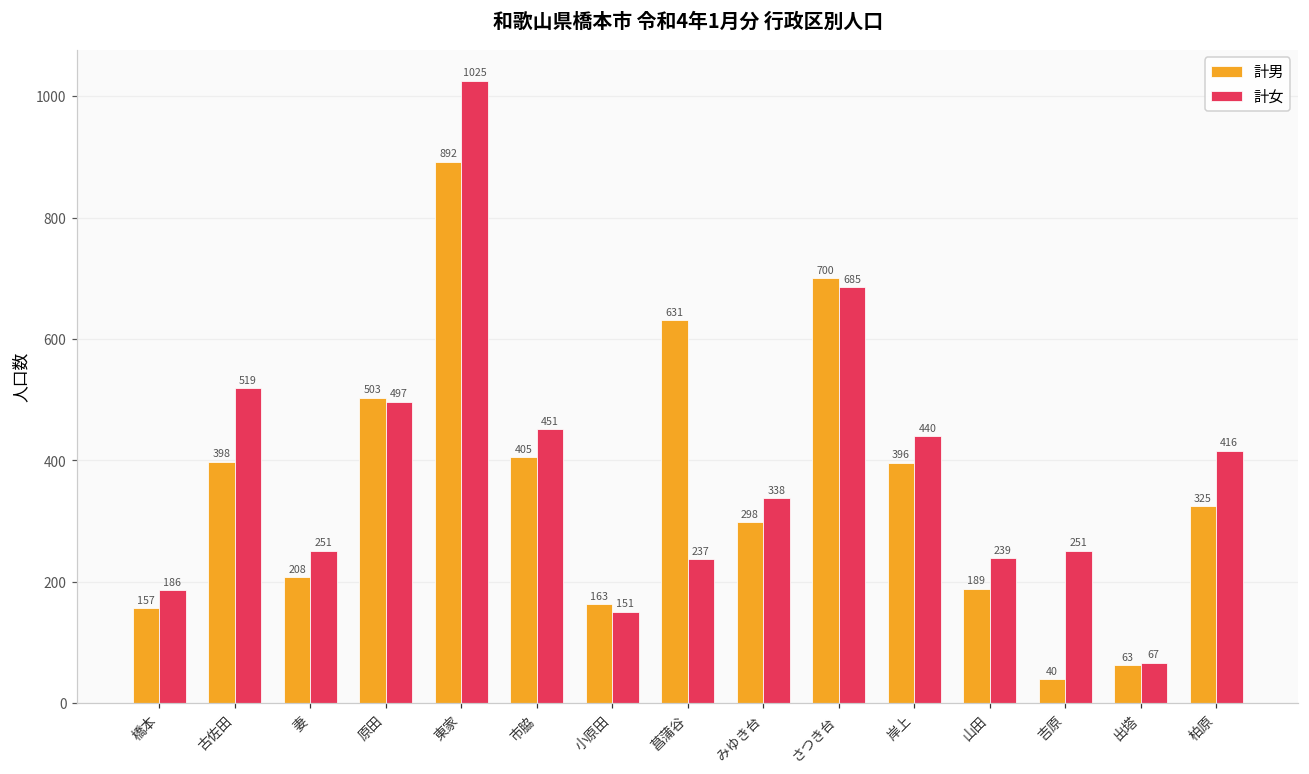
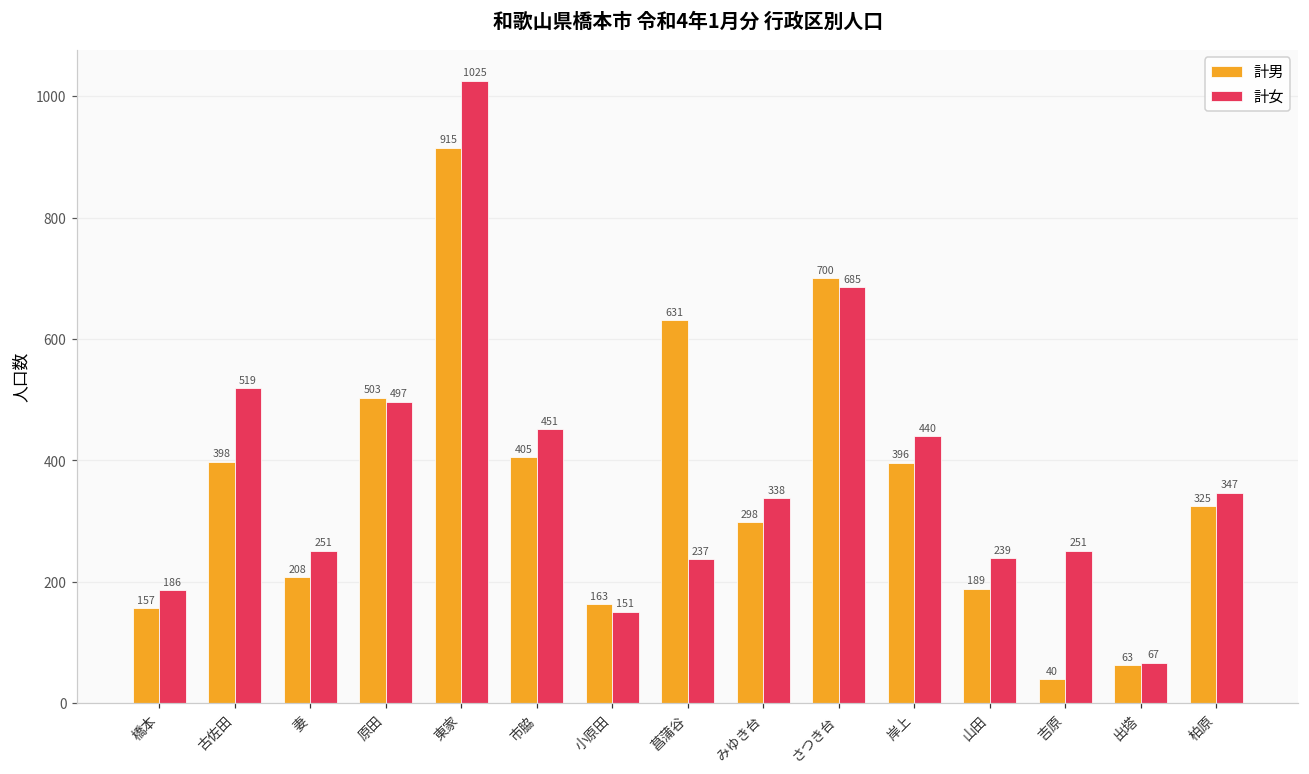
  {
    "計男": {
      "橋本": 157,
      "古佐田": 398,
      "妻": 208,
      "原田": 503,
-     "東家": 892,
+     "東家": 915,
      "市脇": 405,
      "小原田": 163,
      "菖蒲谷": 631,
      "みゆき台": 298,
      "さつき台": 700,
      "岸上": 396,
      "山田": 189,
      "吉原": 40,
      "出塔": 63,
      "柏原": 325
    },
    "計女": {
      "橋本": 186,
      "古佐田": 519,
      "妻": 251,
      "原田": 497,
      "東家": 1025,
      "市脇": 451,
      "小原田": 151,
      "菖蒲谷": 237,
      "みゆき台": 338,
      "さつき台": 685,
      "岸上": 440,
      "山田": 239,
      "吉原": 251,
      "出塔": 67,
-     "柏原": 416
+     "柏原": 347
    }
  }
